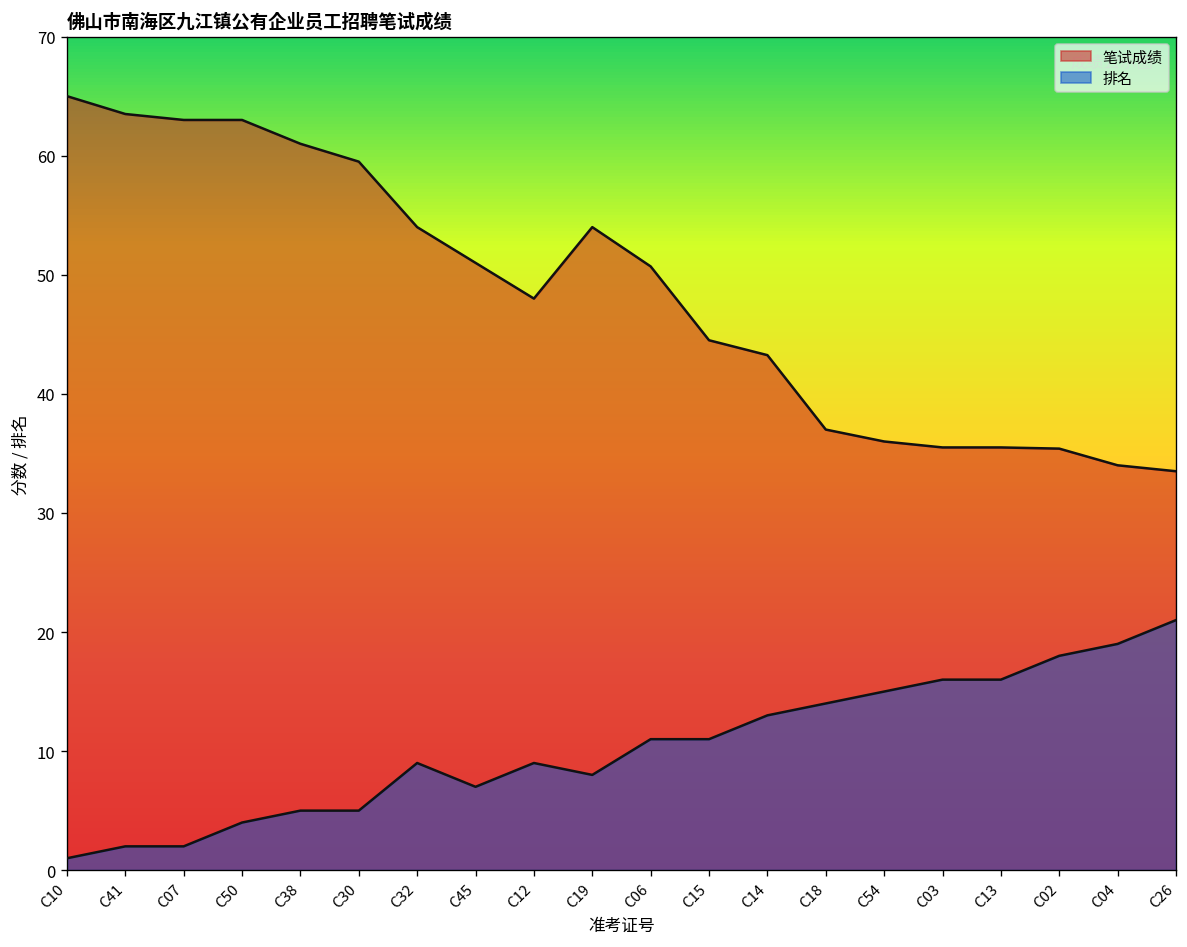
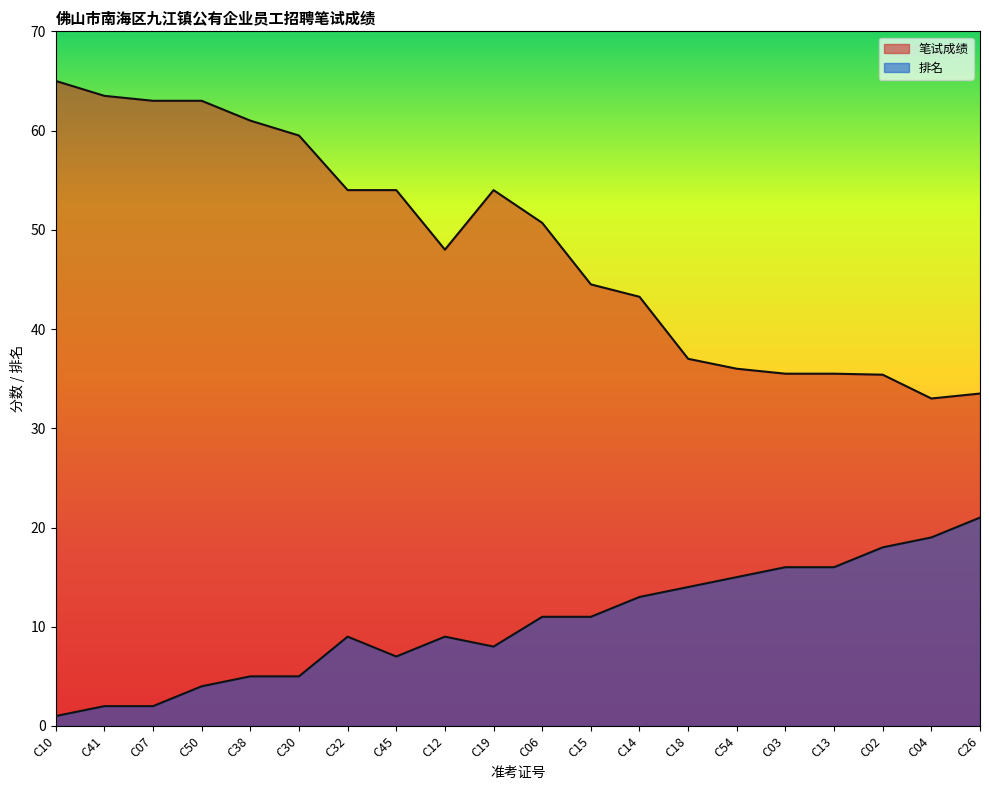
  {
    "笔试成绩": {
      "C10": 65,
      "C41": 64,
      "C07": 63,
      "C50": 63,
      "C38": 61,
      "C30": 60,
      "C32": 54,
-     "C45": 51,
+     "C45": 54,
      "C12": 48,
      "C19": 54,
      "C06": 51,
      "C15": 45,
      "C14": 43,
      "C18": 37,
      "C54": 36,
      "C03": 36,
      "C13": 36,
      "C02": 35,
-     "C04": 34,
+     "C04": 33,
      "C26": 34
    },
    "排名": {
      "C10": 1,
      "C41": 2,
      "C07": 2,
      "C50": 4,
      "C38": 5,
      "C30": 5,
      "C32": 9,
      "C45": 7,
      "C12": 9,
      "C19": 8,
      "C06": 11,
      "C15": 11,
      "C14": 13,
      "C18": 14,
      "C54": 15,
      "C03": 16,
      "C13": 16,
      "C02": 18,
      "C04": 19,
      "C26": 21
    }
  }
